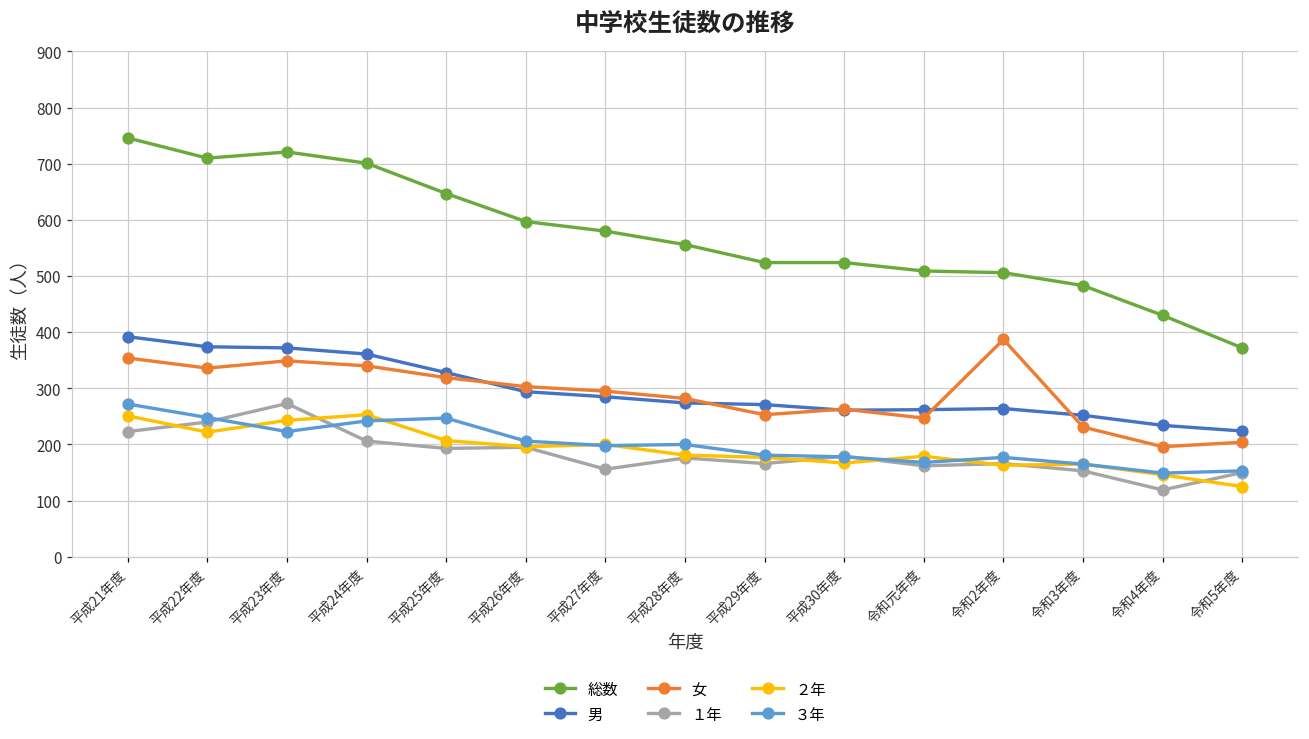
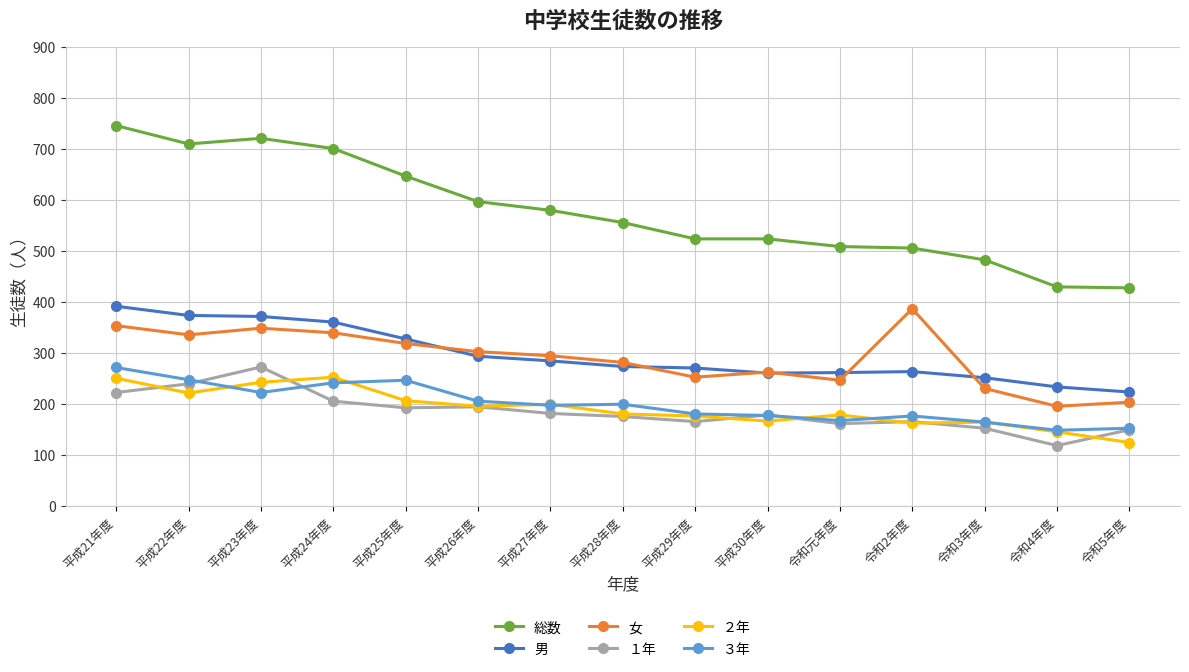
  {
    "総数": {
      "平成21年度": 750,
      "平成22年度": 710,
      "平成23年度": 720,
      "平成24年度": 700,
      "平成25年度": 650,
      "平成26年度": 600,
      "平成27年度": 580,
      "平成28年度": 560,
      "平成29年度": 520,
      "平成30年度": 520,
      "令和元年度": 510,
      "令和2年度": 510,
      "令和3年度": 480,
      "令和4年度": 430,
-     "令和5年度": 370
+     "令和5年度": 430
    },
    "女": {
      "平成21年度": 350,
      "平成22年度": 340,
      "平成23年度": 350,
      "平成24年度": 340,
      "平成25年度": 320,
      "平成26年度": 300,
      "平成27年度": 300,
      "平成28年度": 280,
      "平成29年度": 250,
      "令和元年度": 250,
      "令和2年度": 390,
      "令和3年度": 230,
      "令和4年度": 200,
      "令和5年度": 200
    },
    "１年": {
      "平成21年度": 220,
      "平成22年度": 240,
      "平成23年度": 270,
      "平成24年度": 210,
      "平成25年度": 190,
-     "平成27年度": 160,
+     "平成27年度": 180,
      "平成28年度": 180,
      "平成29年度": 170,
      "令和元年度": 160,
      "令和3年度": 150,
      "令和4年度": 120
    },
    "２年": {
      "平成21年度": 250,
      "平成22年度": 220,
      "平成23年度": 240,
      "平成24年度": 250,
      "平成25年度": 210,
      "平成28年度": 180,
      "平成30年度": 170,
      "令和元年度": 180,
      "令和5年度": 130
    }
  }
